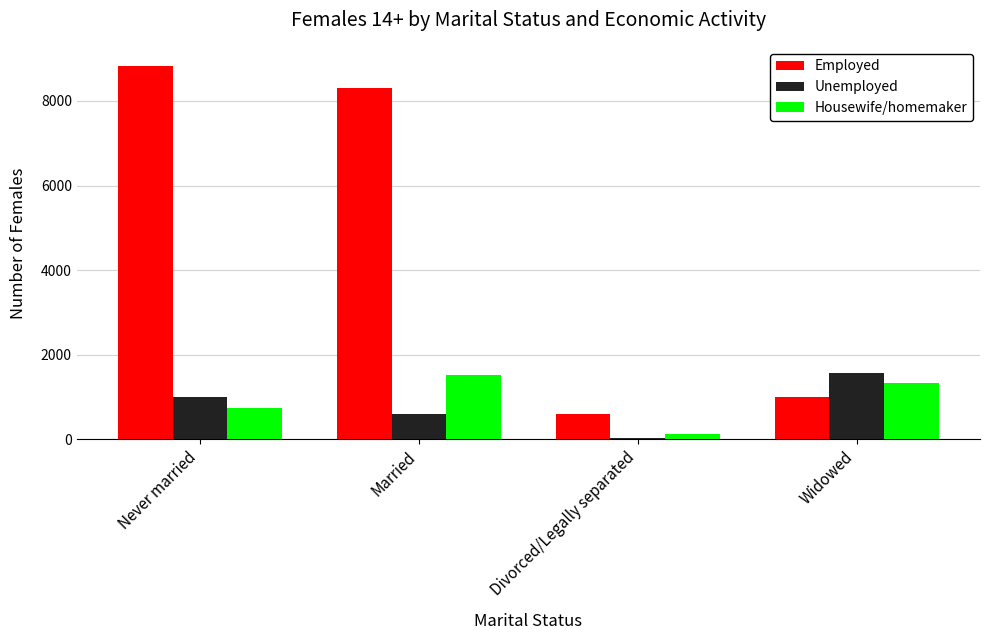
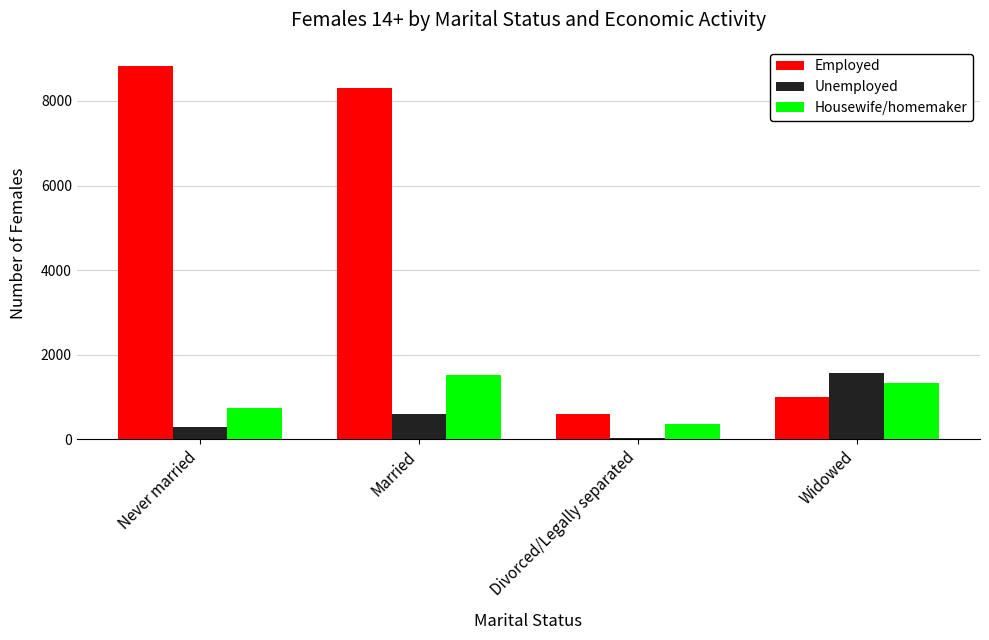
  {
    "Employed": {
      "Never married": 8800,
      "Married": 8300,
      "Divorced/Legally separated": 600,
      "Widowed": 1000
    },
    "Unemployed": {
-     "Never married": 1000,
+     "Never married": 300,
      "Married": 600,
      "Widowed": 1600
    },
    "Housewife/homemaker": {
      "Never married": 700,
      "Married": 1500,
-     "Divorced/Legally separated": 100,
+     "Divorced/Legally separated": 400,
      "Widowed": 1300
    }
  }
